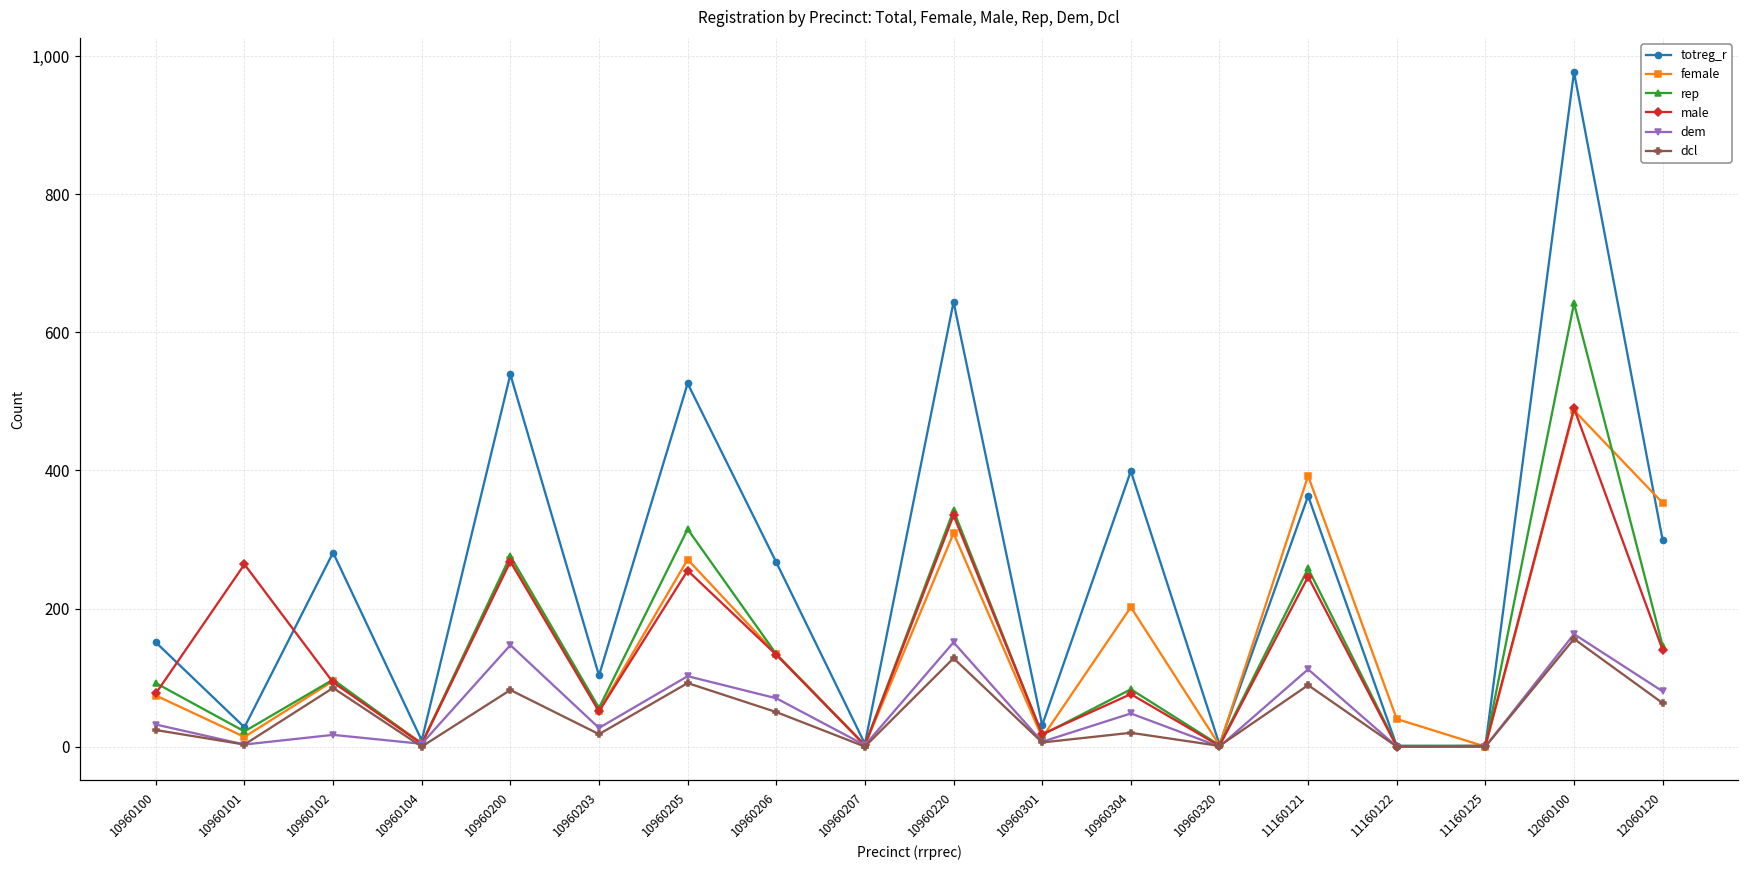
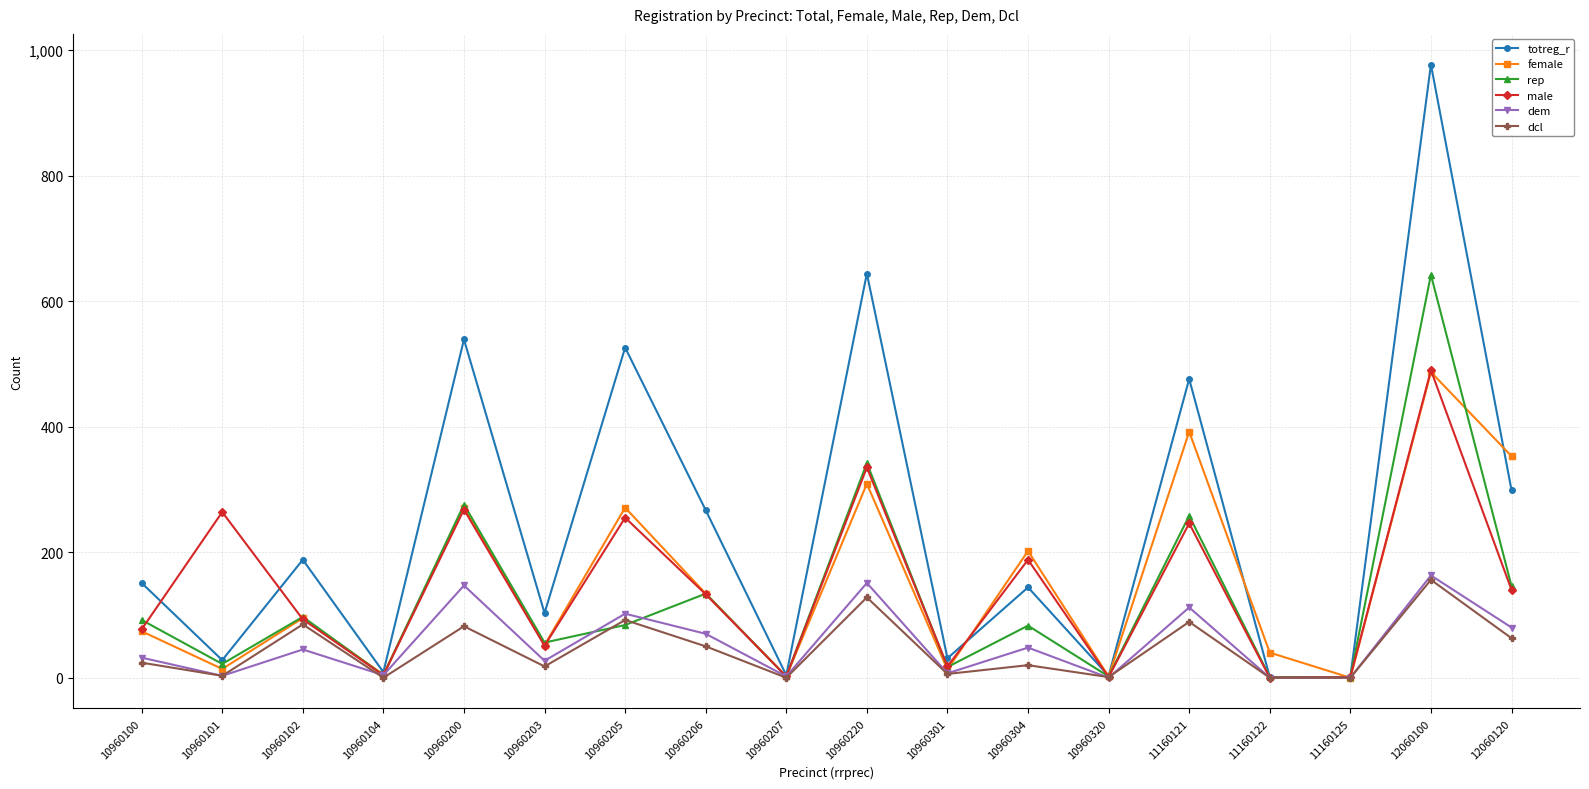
  {
    "totreg_r": {
      "10960100": 150,
      "10960101": 30,
-     "10960102": 280,
+     "10960102": 190,
      "10960200": 540,
      "10960203": 100,
      "10960205": 530,
      "10960206": 270,
      "10960220": 640,
      "10960301": 30,
-     "10960304": 400,
-     "11160121": 360,
+     "10960304": 140,
+     "11160121": 480,
      "12060100": 980,
      "12060120": 300
    },
    "female": {
      "10960101": 10,
      "10960205": 270,
      "10960220": 310,
      "10960304": 200,
      "11160121": 390,
      "11160122": 40,
      "12060120": 350
    },
    "rep": {
      "10960100": 90,
      "10960101": 20,
      "10960200": 280,
-     "10960205": 320,
+     "10960205": 80,
      "10960220": 340,
      "10960304": 80,
      "11160121": 260,
      "12060100": 640,
      "12060120": 150
    },
    "male": {
      "10960101": 260,
      "10960205": 260,
      "10960220": 340,
-     "10960304": 80,
+     "10960304": 190,
      "11160121": 250,
      "12060120": 140
    },
    "dem": {
      "10960100": 30,
-     "10960102": 20,
+     "10960102": 50,
      "10960200": 150,
      "10960203": 30,
      "10960205": 100,
      "10960206": 70,
      "10960220": 150,
      "10960304": 50,
      "11160121": 110,
      "12060100": 160,
      "12060120": 80
    },
    "dcl": {
      "10960100": 20,
      "10960102": 90,
      "10960200": 80,
      "10960203": 20,
      "10960205": 90,
      "10960206": 50,
      "10960220": 130,
      "10960304": 20,
      "11160121": 90,
      "12060100": 160,
      "12060120": 60
    }
  }
